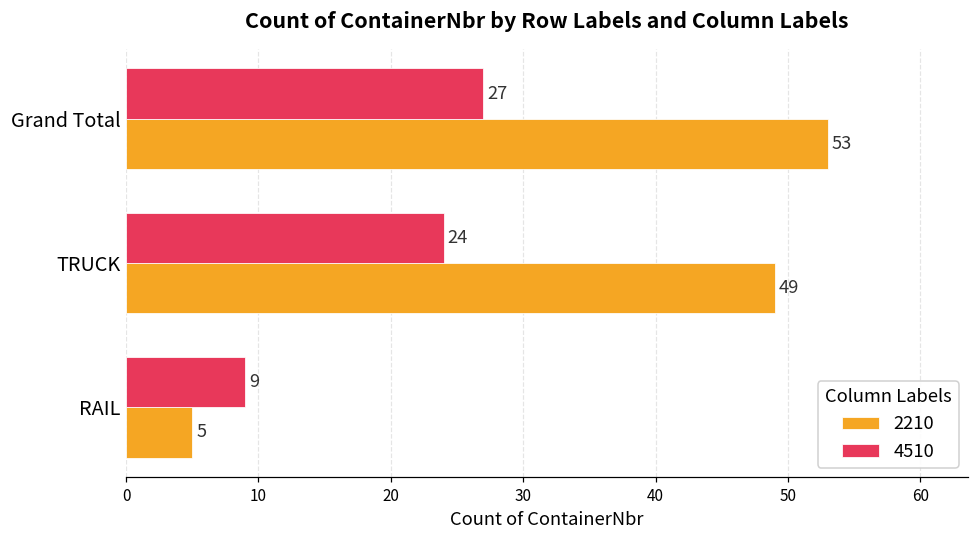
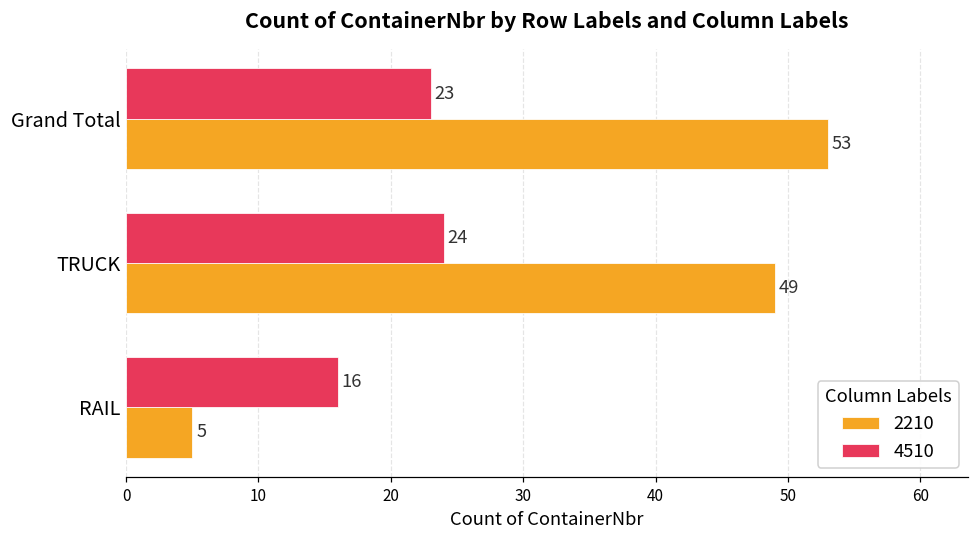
  {
    "2210": {
      "Grand Total": 53,
      "TRUCK": 49,
      "RAIL": 5
    },
    "4510": {
-     "Grand Total": 27,
+     "Grand Total": 23,
      "TRUCK": 24,
-     "RAIL": 9
+     "RAIL": 16
    }
  }
